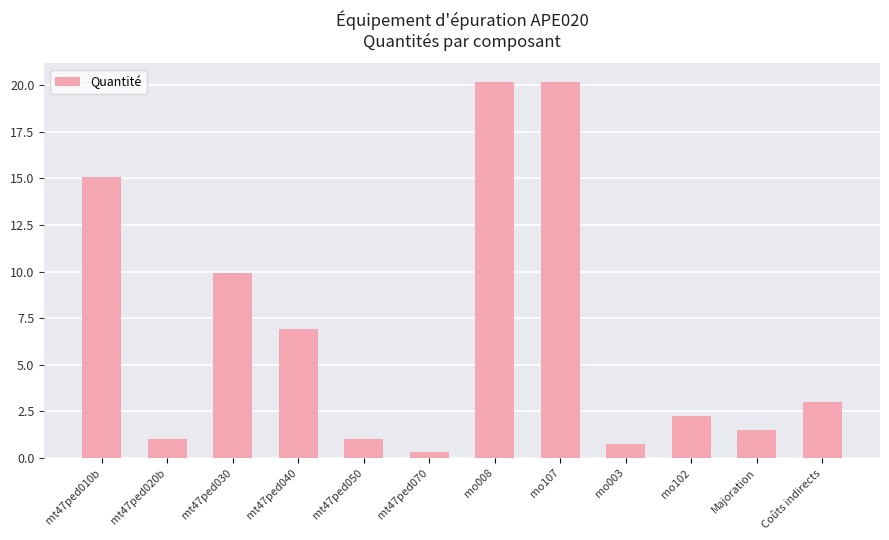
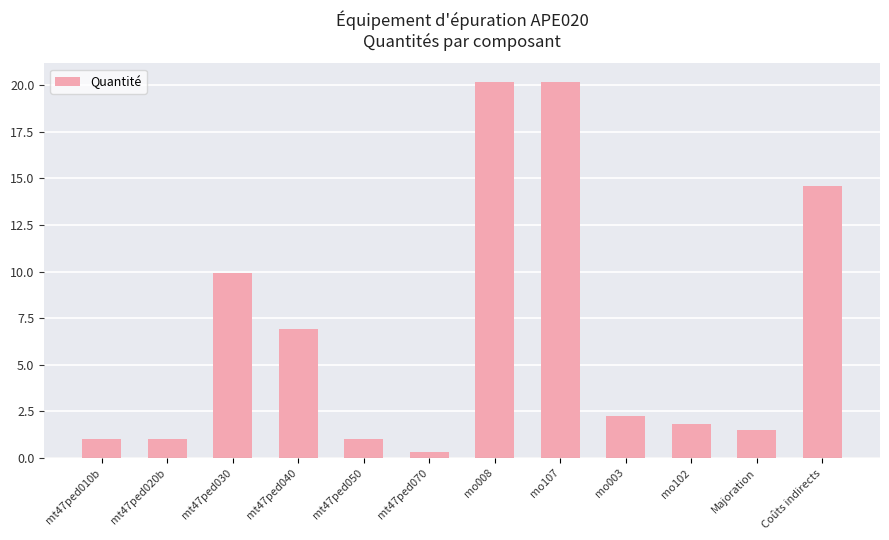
  {
-   "mt47ped010b": 15.1,
+   "mt47ped010b": 1.0,
    "mt47ped020b": 1.0,
    "mt47ped030": 9.9,
    "mt47ped040": 6.9,
    "mt47ped050": 1.0,
    "mt47ped070": 0.3,
    "mo008": 20.2,
    "mo107": 20.2,
-   "mo003": 0.8,
-   "mo102": 2.2,
+   "mo003": 2.2,
+   "mo102": 1.8,
    "Majoration": 1.5,
-   "Coûts indirects": 3.0
+   "Coûts indirects": 14.6
  }
